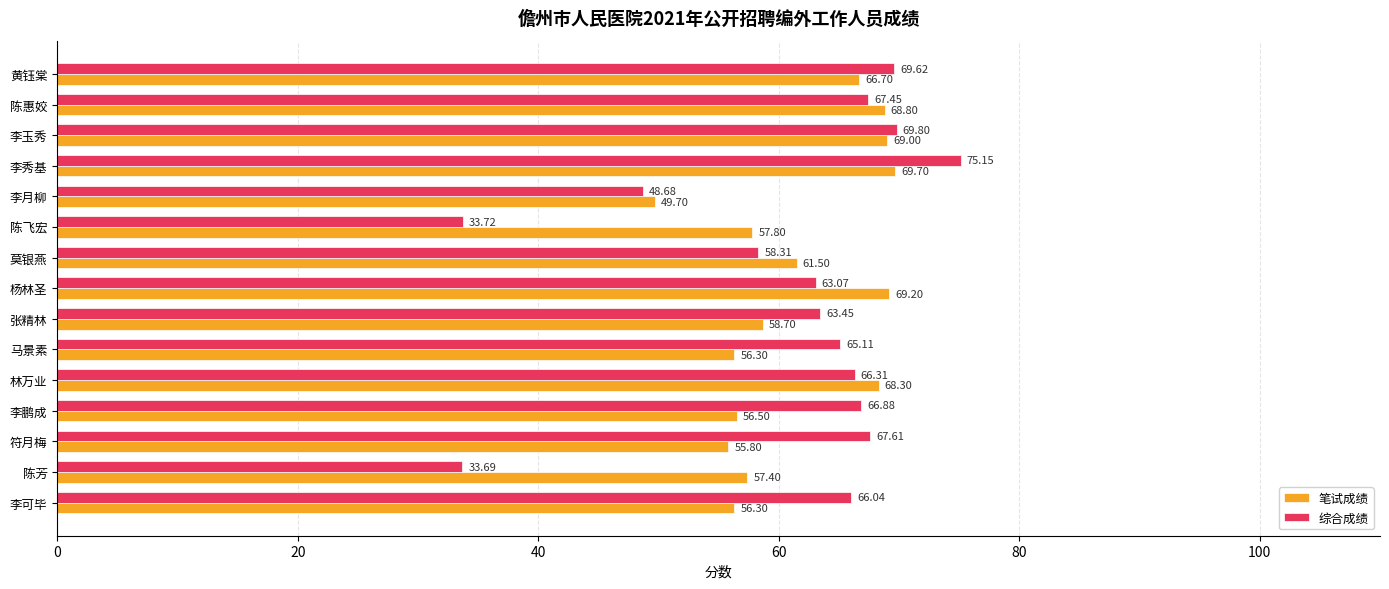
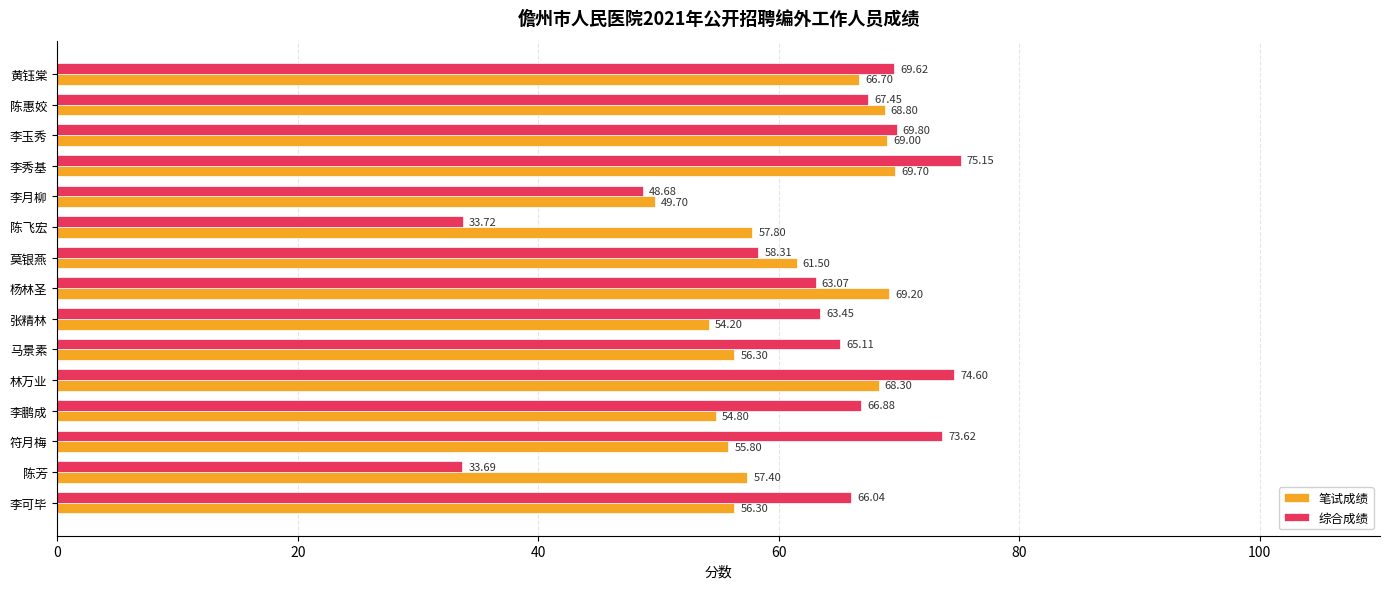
  {
    "笔试成绩": {
      "黄钰棠": 66.70,
      "陈惠姣": 68.80,
      "李玉秀": 69.00,
      "李秀基": 69.70,
      "李月柳": 49.70,
      "陈飞宏": 57.80,
      "莫银燕": 61.50,
      "杨林圣": 69.20,
-     "张精林": 58.70,
+     "张精林": 54.20,
      "马景素": 56.30,
      "林万业": 68.30,
-     "李鹏成": 56.50,
+     "李鹏成": 54.80,
      "符月梅": 55.80,
      "陈芳": 57.40,
      "李可毕": 56.30
    },
    "综合成绩": {
      "黄钰棠": 69.62,
      "陈惠姣": 67.45,
      "李玉秀": 69.80,
      "李秀基": 75.15,
      "李月柳": 48.68,
      "陈飞宏": 33.72,
      "莫银燕": 58.31,
      "杨林圣": 63.07,
      "张精林": 63.45,
      "马景素": 65.11,
-     "林万业": 66.31,
+     "林万业": 74.60,
      "李鹏成": 66.88,
-     "符月梅": 67.61,
+     "符月梅": 73.62,
      "陈芳": 33.69,
      "李可毕": 66.04
    }
  }
